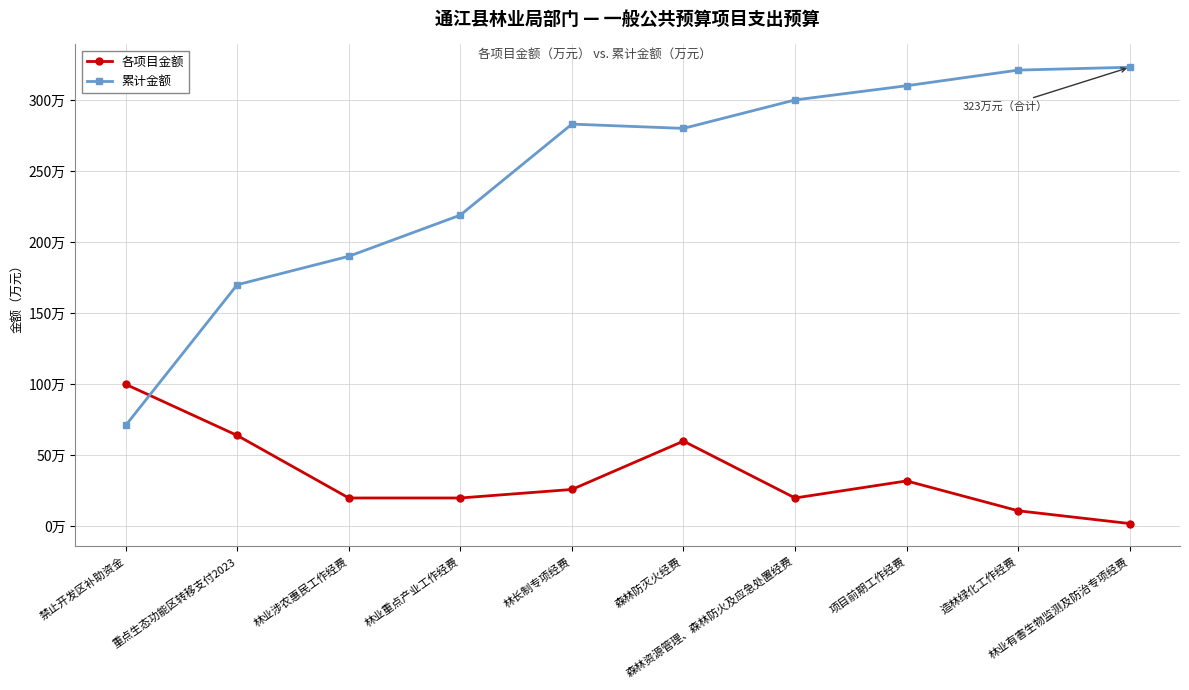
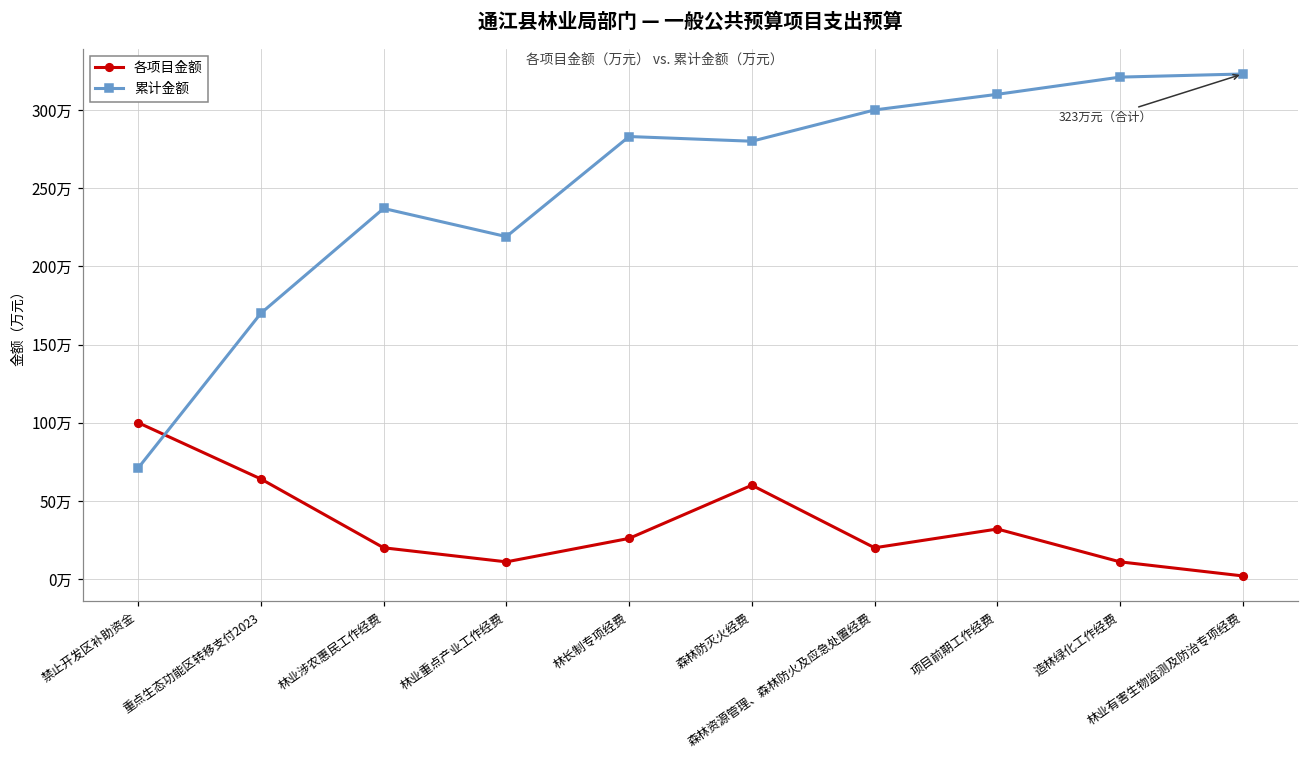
  {
    "各项目金额": {
      "禁止开发区补助资金": "100万",
      "重点生态功能区转移支付2023": "64万",
      "林业涉农惠民工作经费": "20万",
-     "林业重点产业工作经费": "20万",
+     "林业重点产业工作经费": "11万",
      "林长制专项经费": "26万",
      "森林防灭火经费": "60万",
      "森林资源管理、森林防火及应急处置经费": "20万",
      "项目前期工作经费": "32万",
      "造林绿化工作经费": "11万",
      "林业有害生物监测及防治专项经费": "2万"
    },
    "累计金额": {
      "禁止开发区补助资金": "71万",
      "重点生态功能区转移支付2023": "170万",
-     "林业涉农惠民工作经费": "190万",
+     "林业涉农惠民工作经费": "237万",
      "林业重点产业工作经费": "219万",
      "林长制专项经费": "283万",
      "森林防灭火经费": "280万",
      "森林资源管理、森林防火及应急处置经费": "300万",
      "项目前期工作经费": "310万",
      "林业有害生物监测及防治专项经费": "323万"
    }
  }
